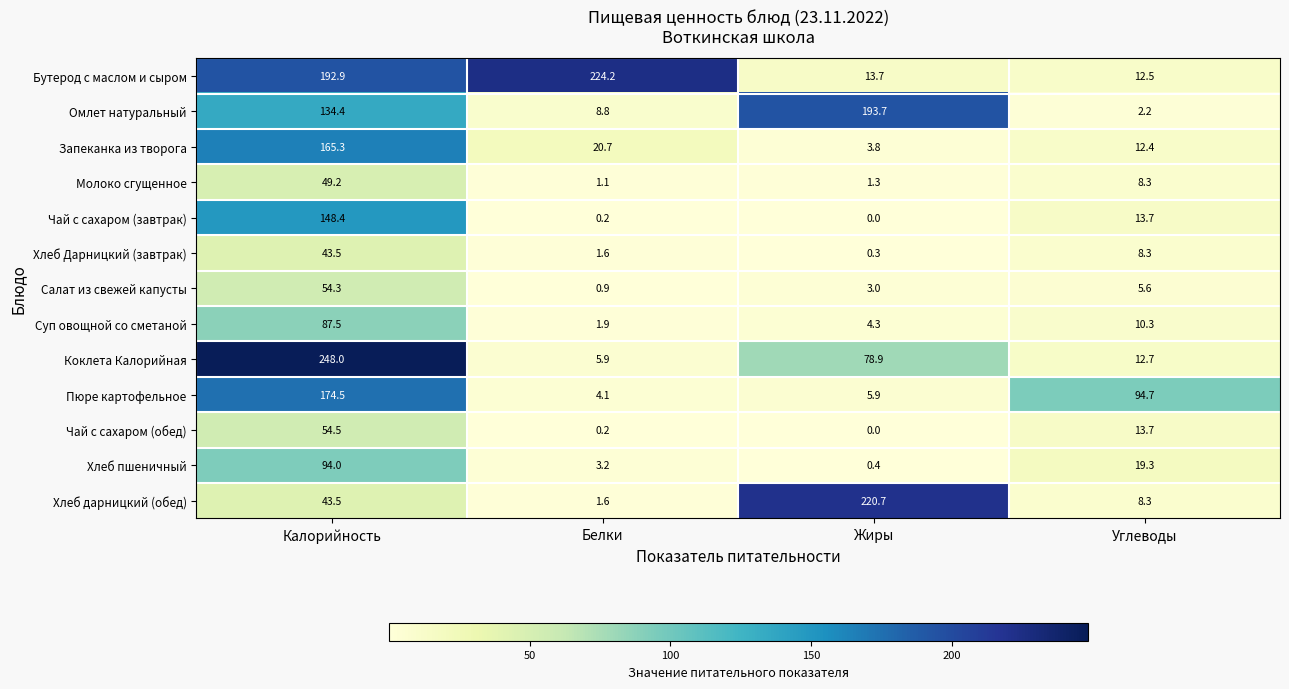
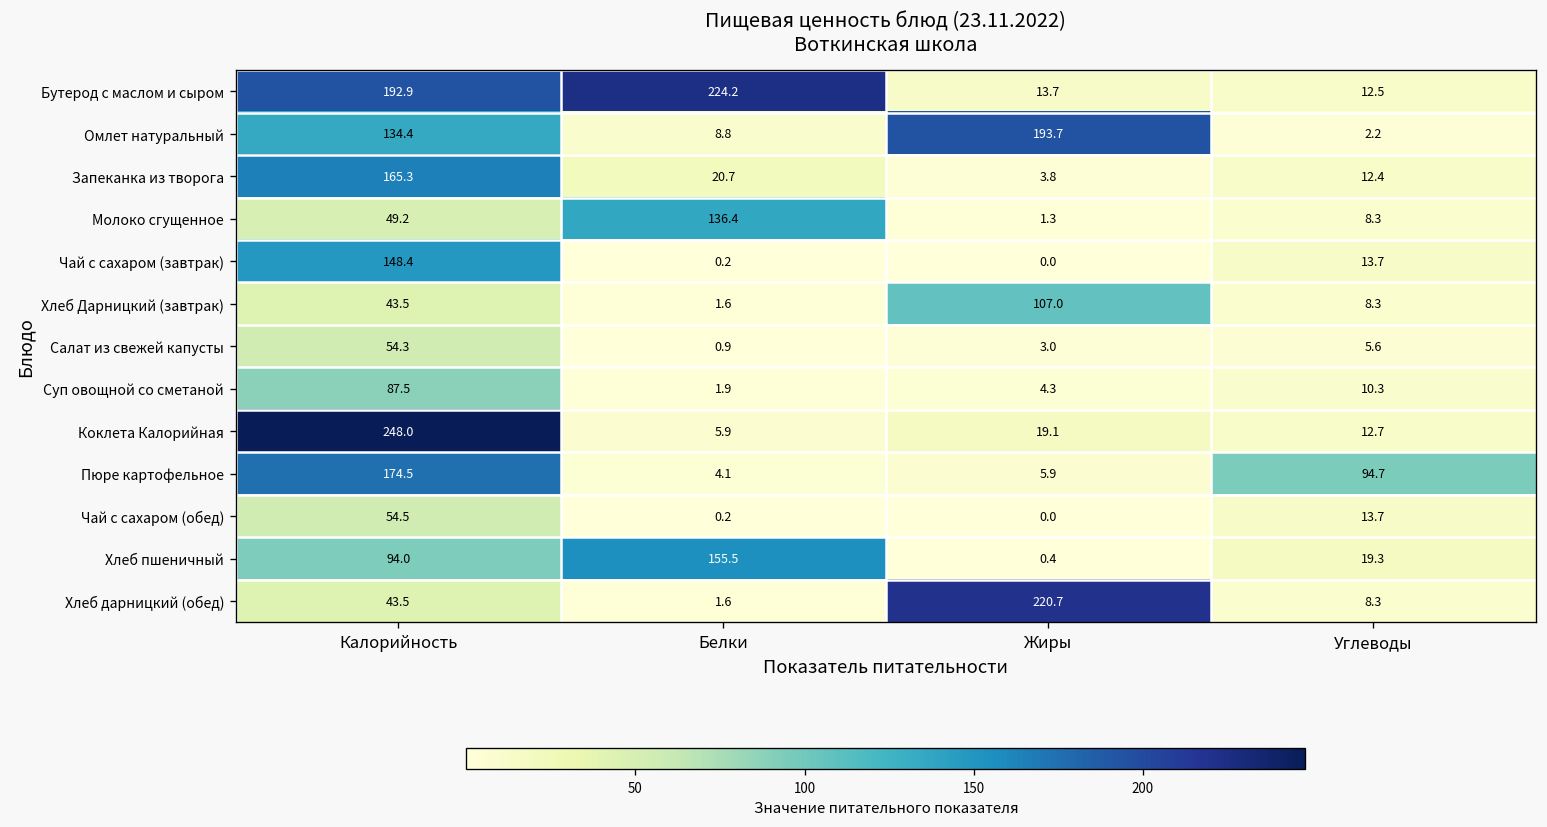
  {
    "Бутерод с маслом и сыром": {
      "Калорийность": 192.9,
      "Белки": 224.2,
      "Жиры": 13.7,
      "Углеводы": 12.5
    },
    "Омлет натуральный": {
      "Калорийность": 134.4,
      "Белки": 8.8,
      "Жиры": 193.7,
      "Углеводы": 2.2
    },
    "Запеканка из творога": {
      "Калорийность": 165.3,
      "Белки": 20.7,
      "Жиры": 3.8,
      "Углеводы": 12.4
    },
    "Молоко сгущенное": {
      "Калорийность": 49.2,
-     "Белки": 1.1,
+     "Белки": 136.4,
      "Жиры": 1.3,
      "Углеводы": 8.3
    },
    "Чай с сахаром (завтрак)": {
      "Калорийность": 148.4,
      "Белки": 0.2,
      "Жиры": 0.0,
      "Углеводы": 13.7
    },
    "Хлеб Дарницкий (завтрак)": {
      "Калорийность": 43.5,
      "Белки": 1.6,
-     "Жиры": 0.3,
+     "Жиры": 107.0,
      "Углеводы": 8.3
    },
    "Салат из свежей капусты": {
      "Калорийность": 54.3,
      "Белки": 0.9,
      "Жиры": 3.0,
      "Углеводы": 5.6
    },
    "Суп овощной со сметаной": {
      "Калорийность": 87.5,
      "Белки": 1.9,
      "Жиры": 4.3,
      "Углеводы": 10.3
    },
    "Коклета Калорийная": {
      "Калорийность": 248.0,
      "Белки": 5.9,
-     "Жиры": 78.9,
+     "Жиры": 19.1,
      "Углеводы": 12.7
    },
    "Пюре картофельное": {
      "Калорийность": 174.5,
      "Белки": 4.1,
      "Жиры": 5.9,
      "Углеводы": 94.7
    },
    "Чай с сахаром (обед)": {
      "Калорийность": 54.5,
      "Белки": 0.2,
      "Жиры": 0.0,
      "Углеводы": 13.7
    },
    "Хлеб пшеничный": {
      "Калорийность": 94.0,
-     "Белки": 3.2,
+     "Белки": 155.5,
      "Жиры": 0.4,
      "Углеводы": 19.3
    },
    "Хлеб дарницкий (обед)": {
      "Калорийность": 43.5,
      "Белки": 1.6,
      "Жиры": 220.7,
      "Углеводы": 8.3
    }
  }
